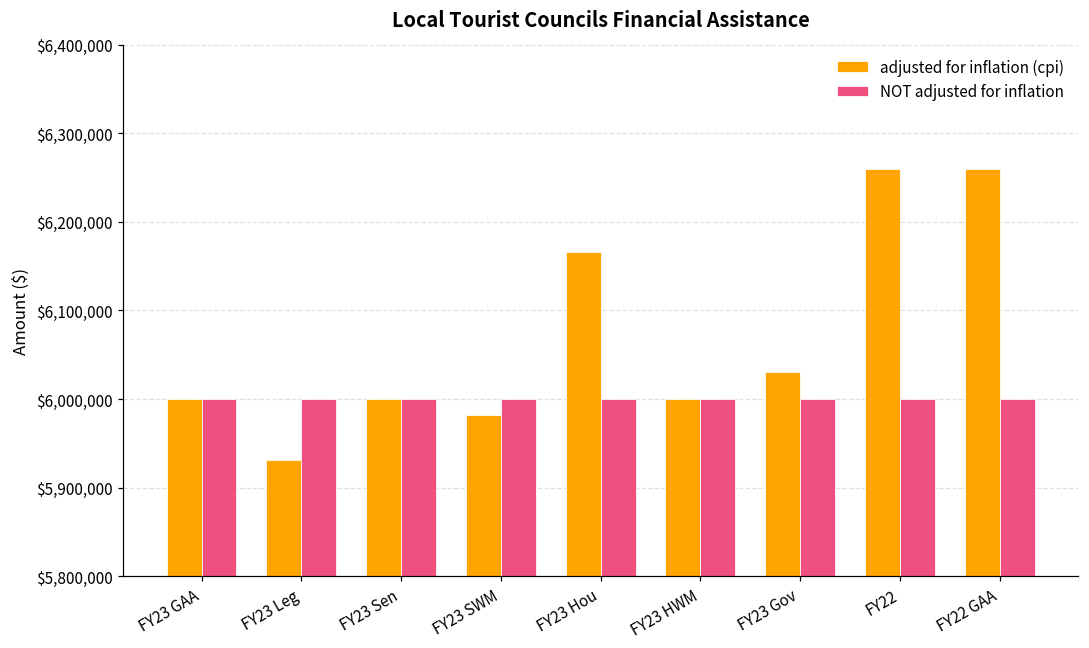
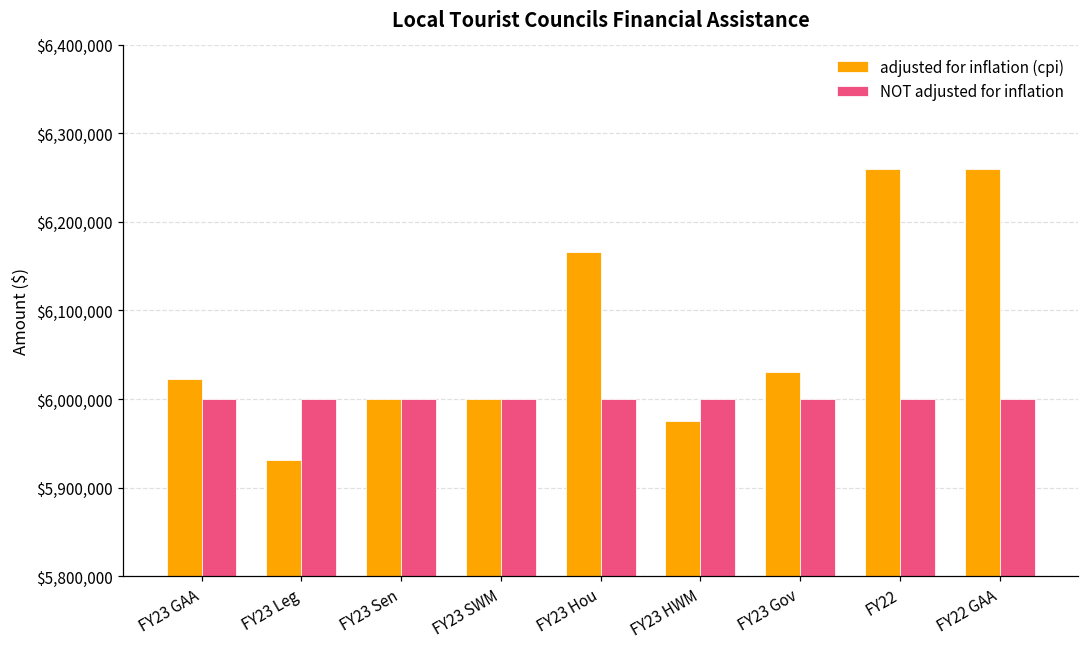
  {
    "adjusted for inflation (cpi)": {
-     "FY23 GAA": "$6,000,000",
+     "FY23 GAA": "$6,020,000",
      "FY23 Leg": "$5,930,000",
      "FY23 Sen": "$6,000,000",
-     "FY23 SWM": "$5,980,000",
+     "FY23 SWM": "$6,000,000",
      "FY23 Hou": "$6,170,000",
-     "FY23 HWM": "$6,000,000",
+     "FY23 HWM": "$5,970,000",
      "FY23 Gov": "$6,030,000",
      "FY22": "$6,260,000",
      "FY22 GAA": "$6,260,000"
    },
    "NOT adjusted for inflation": {
      "FY23 GAA": "$6,000,000",
      "FY23 Leg": "$6,000,000",
      "FY23 Sen": "$6,000,000",
      "FY23 SWM": "$6,000,000",
      "FY23 Hou": "$6,000,000",
      "FY23 HWM": "$6,000,000",
      "FY23 Gov": "$6,000,000",
      "FY22": "$6,000,000",
      "FY22 GAA": "$6,000,000"
    }
  }
